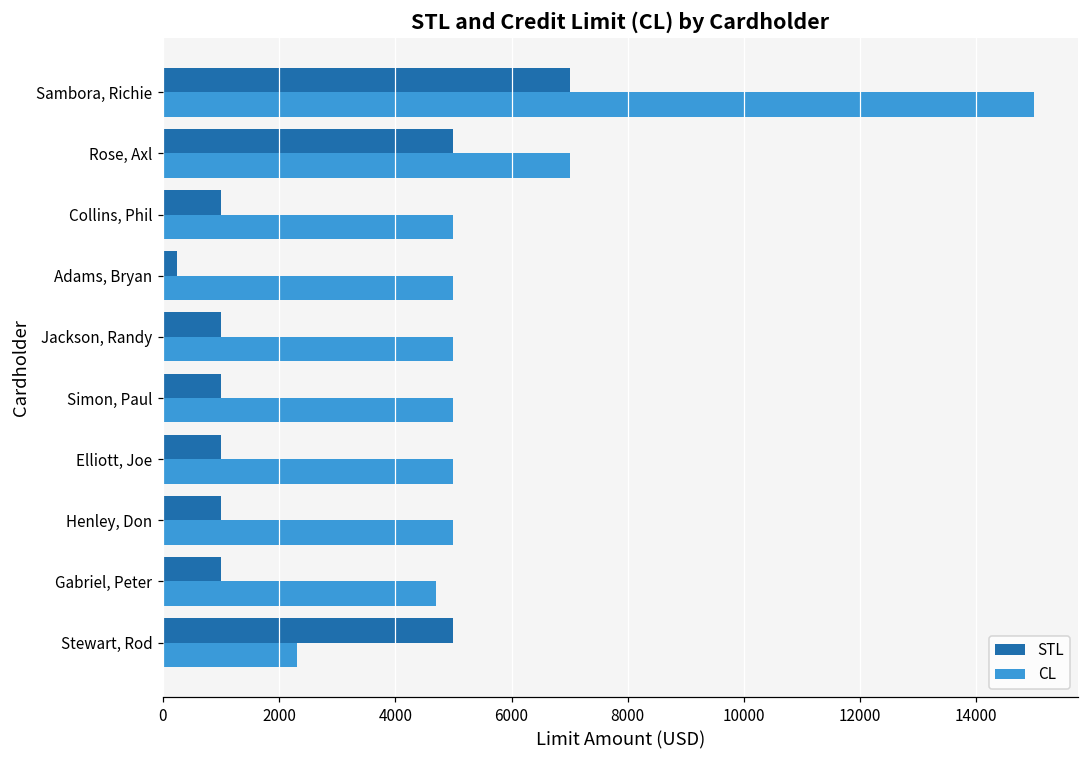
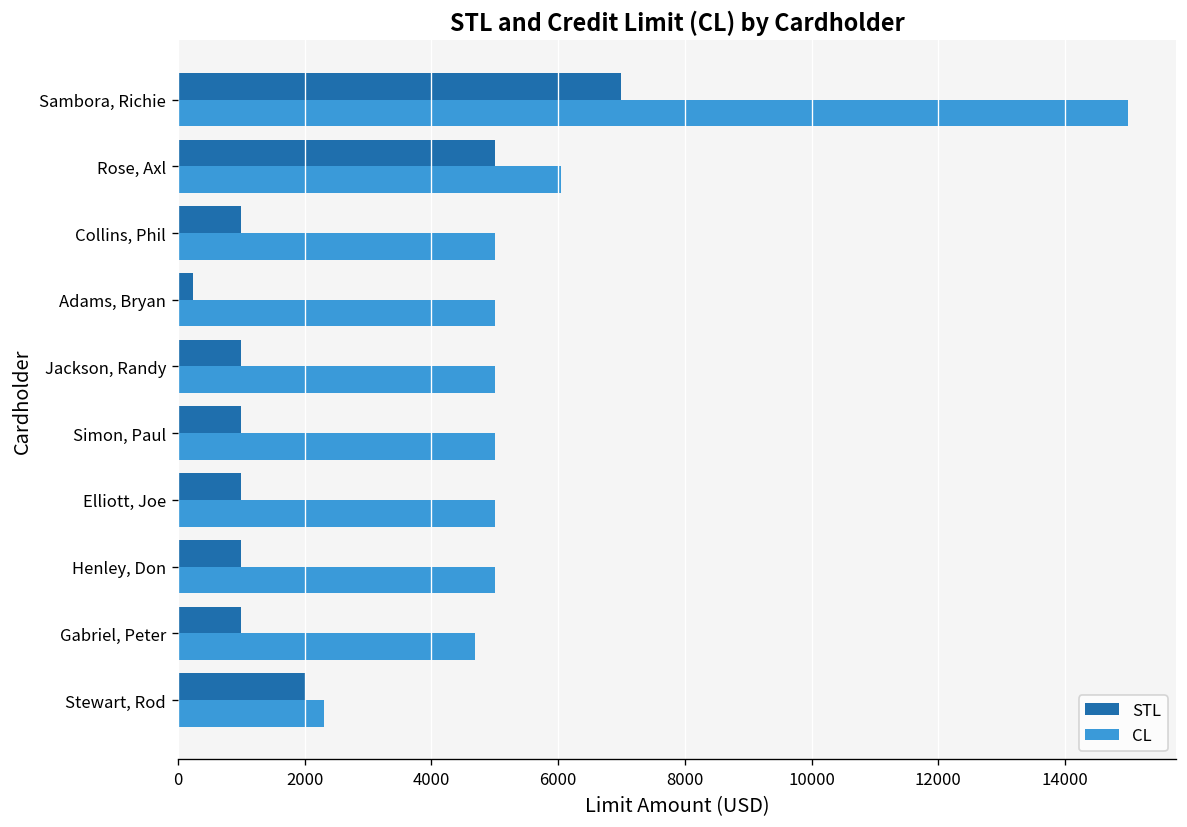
  {
    "STL": {
      "Sambora, Richie": 7000,
      "Rose, Axl": 5000,
      "Collins, Phil": 1000,
      "Adams, Bryan": 200,
      "Jackson, Randy": 1000,
      "Simon, Paul": 1000,
      "Elliott, Joe": 1000,
      "Henley, Don": 1000,
      "Gabriel, Peter": 1000,
-     "Stewart, Rod": 5000
+     "Stewart, Rod": 2000
    },
    "CL": {
      "Sambora, Richie": 15000,
-     "Rose, Axl": 7000,
+     "Rose, Axl": 6100,
      "Collins, Phil": 5000,
      "Adams, Bryan": 5000,
      "Jackson, Randy": 5000,
      "Simon, Paul": 5000,
      "Elliott, Joe": 5000,
      "Henley, Don": 5000,
      "Gabriel, Peter": 4700,
      "Stewart, Rod": 2300
    }
  }
